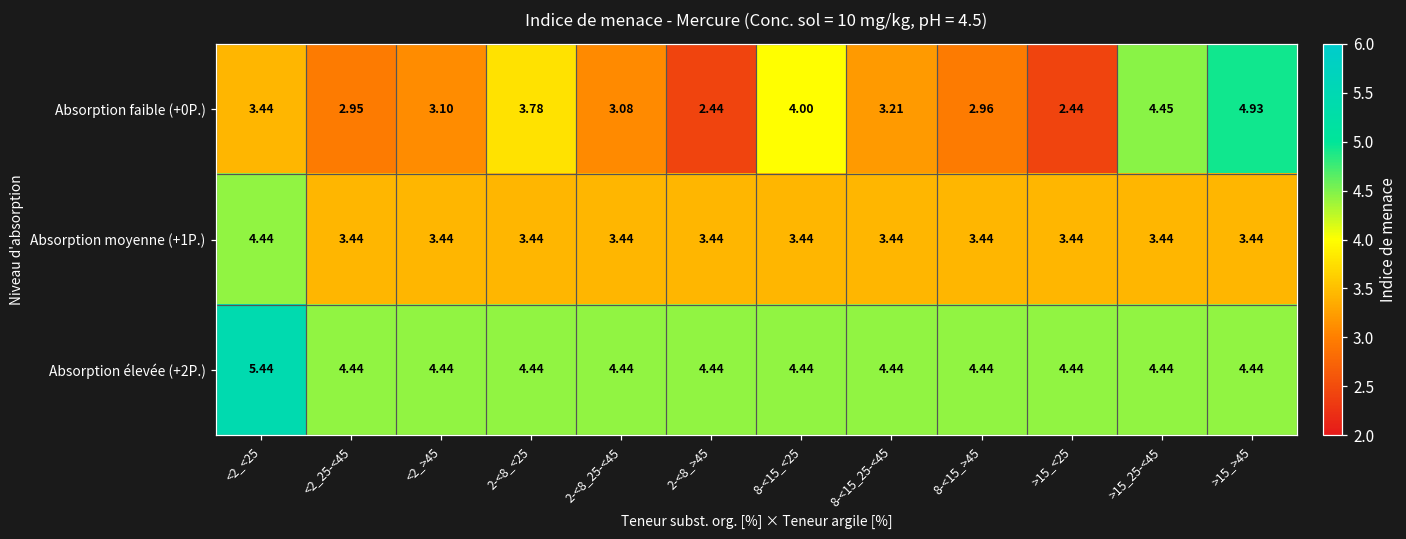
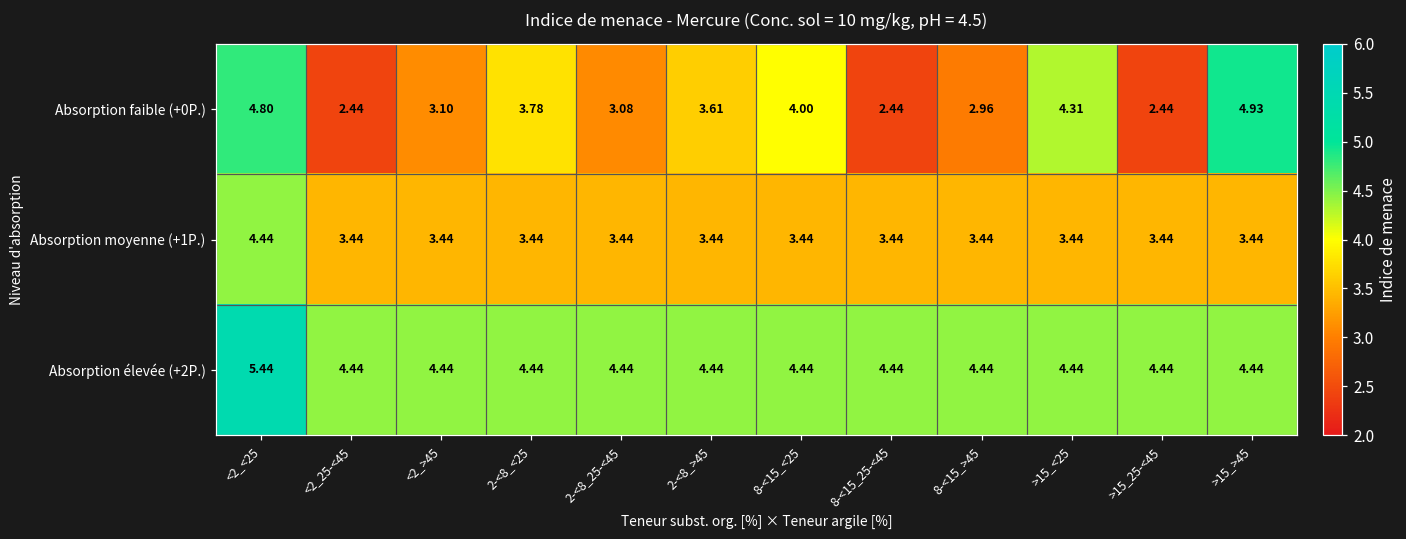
  {
    "Absorption faible (+0P.)": {
-     "<2_<25": 3.44,
-     "<2_25-<45": 2.95,
+     "<2_<25": 4.80,
+     "<2_25-<45": 2.44,
      "<2_>45": 3.10,
      "2-<8_<25": 3.78,
      "2-<8_25-<45": 3.08,
-     "2-<8_>45": 2.44,
+     "2-<8_>45": 3.61,
      "8-<15_<25": 4.00,
-     "8-<15_25-<45": 3.21,
+     "8-<15_25-<45": 2.44,
      "8-<15_>45": 2.96,
-     ">15_<25": 2.44,
-     ">15_25-<45": 4.45,
+     ">15_<25": 4.31,
+     ">15_25-<45": 2.44,
      ">15_>45": 4.93
    },
    "Absorption moyenne (+1P.)": {
      "<2_<25": 4.44,
      "<2_25-<45": 3.44,
      "<2_>45": 3.44,
      "2-<8_<25": 3.44,
      "2-<8_25-<45": 3.44,
      "2-<8_>45": 3.44,
      "8-<15_<25": 3.44,
      "8-<15_25-<45": 3.44,
      "8-<15_>45": 3.44,
      ">15_<25": 3.44,
      ">15_25-<45": 3.44,
      ">15_>45": 3.44
    },
    "Absorption élevée (+2P.)": {
      "<2_<25": 5.44,
      "<2_25-<45": 4.44,
      "<2_>45": 4.44,
      "2-<8_<25": 4.44,
      "2-<8_25-<45": 4.44,
      "2-<8_>45": 4.44,
      "8-<15_<25": 4.44,
      "8-<15_25-<45": 4.44,
      "8-<15_>45": 4.44,
      ">15_<25": 4.44,
      ">15_25-<45": 4.44,
      ">15_>45": 4.44
    }
  }
